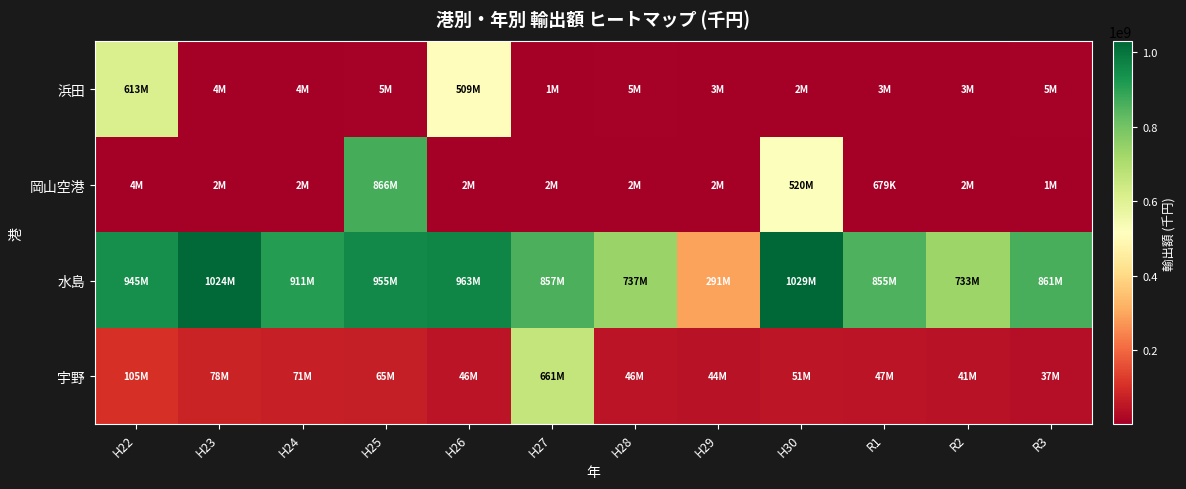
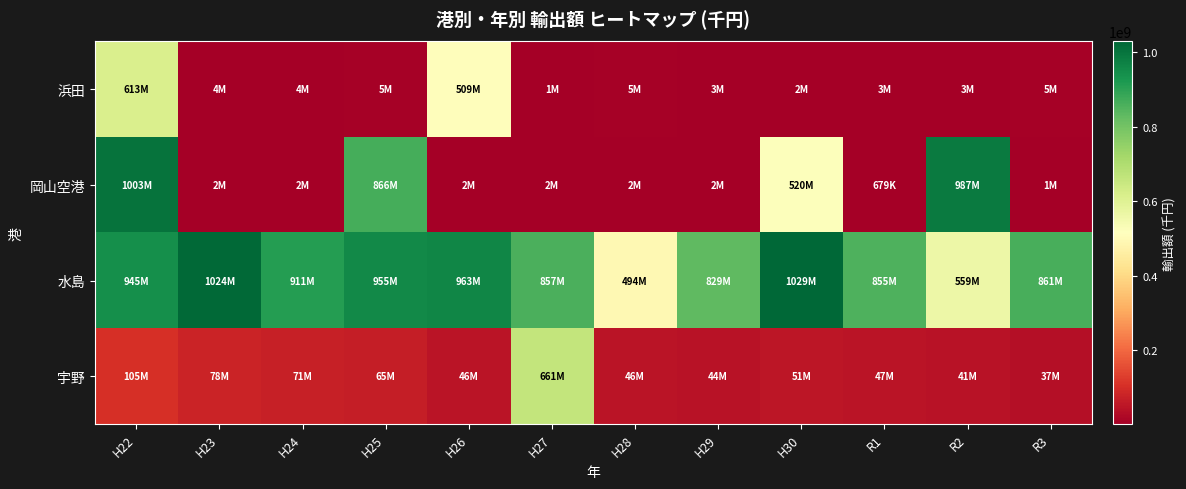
  {
    "浜田": {
      "H22": "613M",
      "H23": "4M",
      "H24": "4M",
      "H25": "5M",
      "H26": "509M",
      "H27": "1M",
      "H28": "5M",
      "H29": "3M",
      "H30": "2M",
      "R1": "3M",
      "R2": "3M",
      "R3": "5M"
    },
    "岡山空港": {
-     "H22": "4M",
+     "H22": "1003M",
      "H23": "2M",
      "H24": "2M",
      "H25": "866M",
      "H26": "2M",
      "H27": "2M",
      "H28": "2M",
      "H29": "2M",
      "H30": "520M",
      "R1": "679K",
-     "R2": "2M",
+     "R2": "987M",
      "R3": "1M"
    },
    "水島": {
      "H22": "945M",
      "H23": "1024M",
      "H24": "911M",
      "H25": "955M",
      "H26": "963M",
      "H27": "857M",
-     "H28": "737M",
-     "H29": "291M",
+     "H28": "494M",
+     "H29": "829M",
      "H30": "1029M",
      "R1": "855M",
-     "R2": "733M",
+     "R2": "559M",
      "R3": "861M"
    },
    "宇野": {
      "H22": "105M",
      "H23": "78M",
      "H24": "71M",
      "H25": "65M",
      "H26": "46M",
      "H27": "661M",
      "H28": "46M",
      "H29": "44M",
      "H30": "51M",
      "R1": "47M",
      "R2": "41M",
      "R3": "37M"
    }
  }
